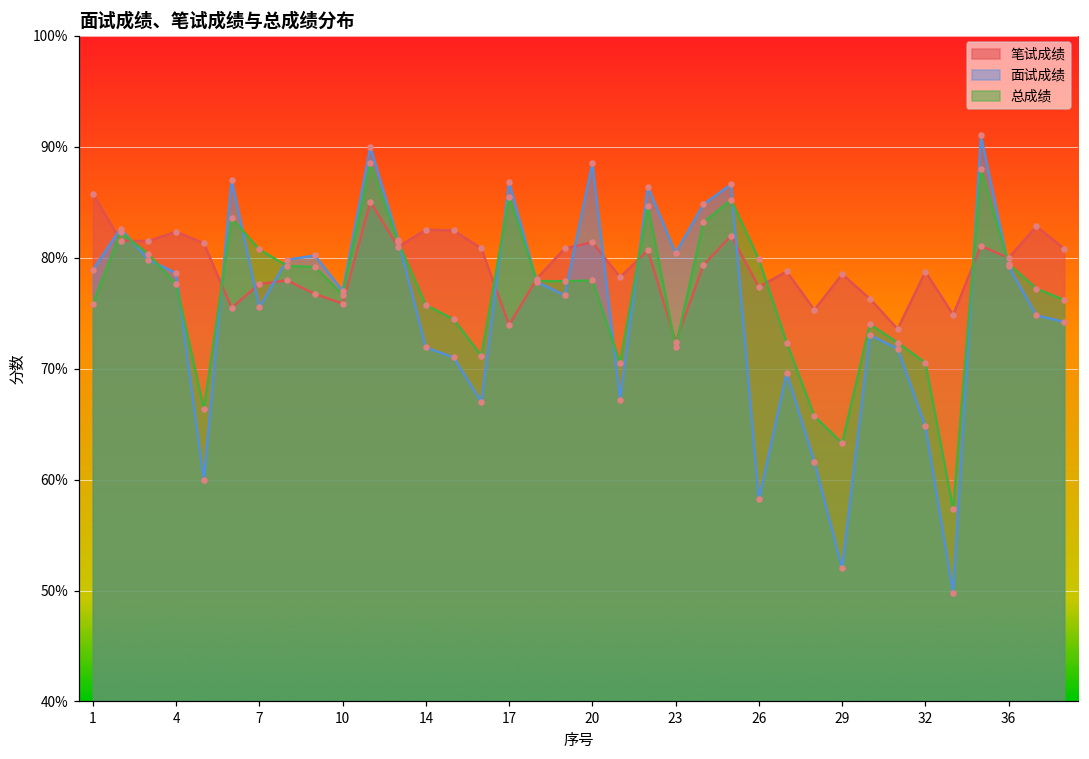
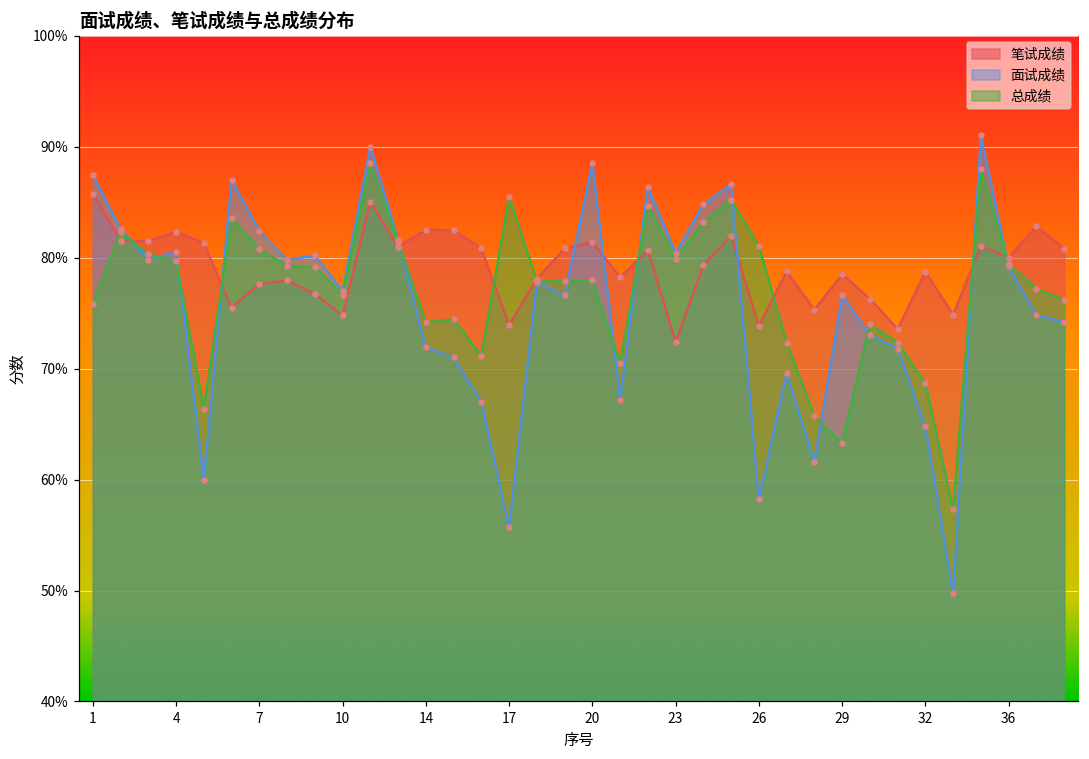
  {
    "笔试成绩": {
      "1": "85.8%",
      "4": "82.3%",
      "7": "77.6%",
-     "10": "75.9%",
+     "10": "74.8%",
      "14": "82.5%",
      "17": "73.9%",
      "20": "81.4%",
      "23": "72.4%",
-     "26": "77.4%",
+     "26": "73.9%",
      "29": "78.5%",
      "32": "78.7%",
      "36": "80.0%"
    },
    "面试成绩": {
-     "1": "78.9%",
-     "4": "78.6%",
-     "7": "75.5%",
+     "1": "87.4%",
+     "4": "80.5%",
+     "7": "82.4%",
      "10": "77.0%",
      "14": "71.9%",
-     "17": "86.8%",
+     "17": "55.7%",
      "20": "88.5%",
      "23": "80.4%",
      "26": "58.2%",
-     "29": "52.0%",
+     "29": "76.6%",
      "32": "64.8%"
    },
    "总成绩": {
      "1": "75.8%",
-     "4": "77.6%",
+     "4": "79.7%",
      "7": "80.7%",
      "10": "76.7%",
-     "14": "75.7%",
+     "14": "74.2%",
      "17": "85.5%",
      "20": "77.9%",
-     "23": "71.9%",
-     "26": "79.8%",
+     "23": "79.9%",
+     "26": "81.1%",
      "29": "63.3%",
-     "32": "70.5%"
+     "32": "68.7%"
    }
  }
